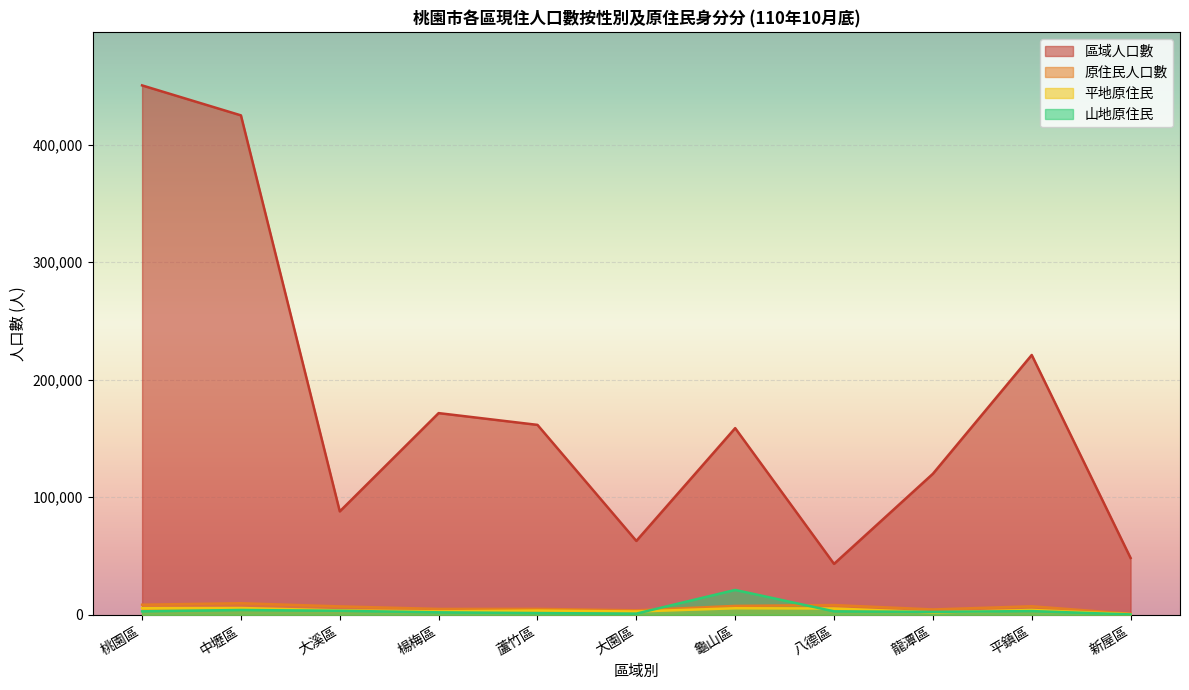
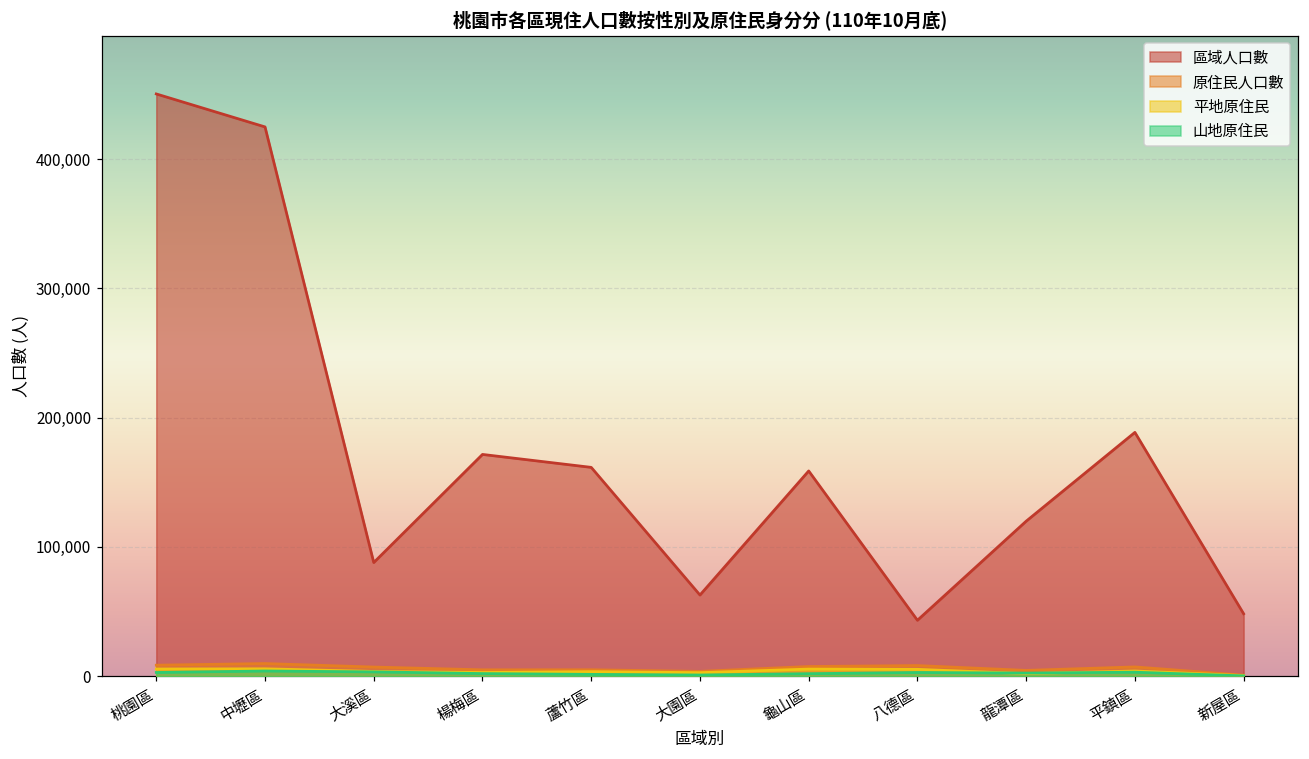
  {
    "區域人口數": {
      "桃園區": "450,000",
      "中壢區": "425,000",
      "大溪區": "88,000",
      "楊梅區": "172,000",
      "蘆竹區": "162,000",
      "大園區": "63,000",
      "龜山區": "159,000",
      "八德區": "43,000",
      "龍潭區": "120,000",
-     "平鎮區": "221,000",
+     "平鎮區": "189,000",
      "新屋區": "48,000"
    },
    "原住民人口數": {
      "桃園區": "9,000",
      "中壢區": "10,000",
      "大溪區": "7,000",
      "八德區": "8,000",
      "平鎮區": "7,000"
    },
    "平地原住民": {
      "桃園區": "6,000",
      "八德區": "5,000"
    },
    "山地原住民": {
      "桃園區": "3,000",
-     "龜山區": "21,000",
+     "龜山區": "2,000",
      "八德區": "3,000"
    }
  }
